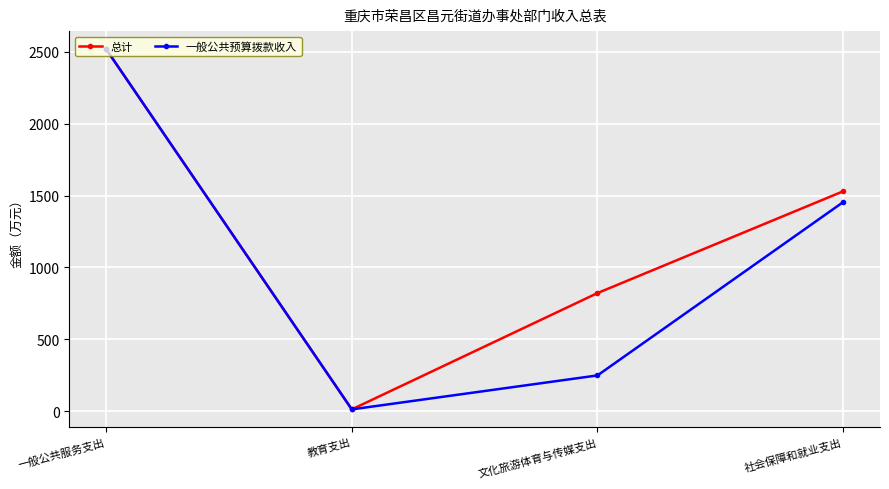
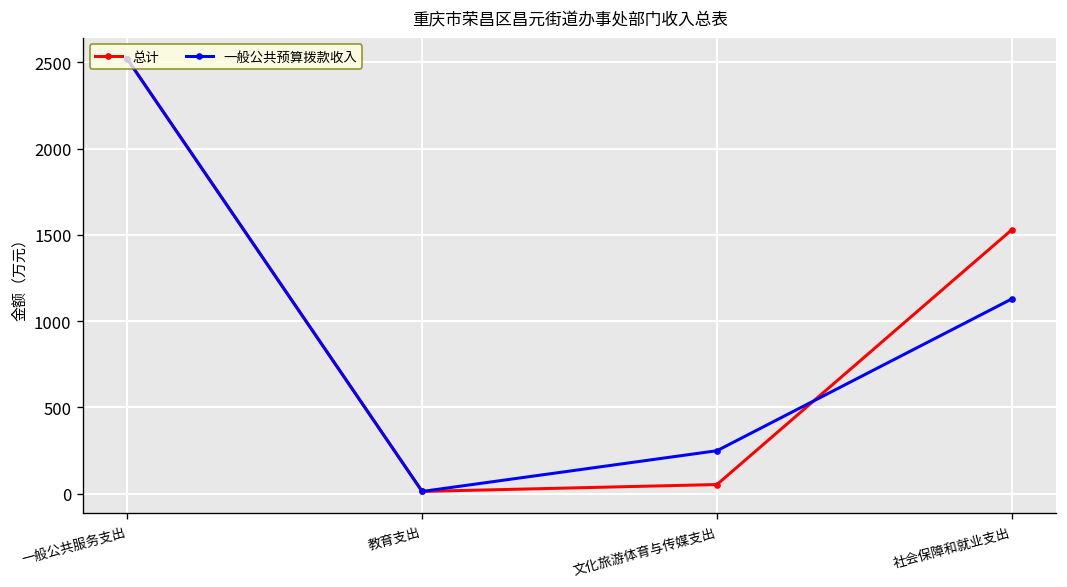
  {
    "总计": {
-     "文化旅游体育与传媒支出": 820,
+     "文化旅游体育与传媒支出": 50,
      "社会保障和就业支出": 1530
    },
    "一般公共预算拨款收入": {
      "文化旅游体育与传媒支出": 250,
-     "社会保障和就业支出": 1450
+     "社会保障和就业支出": 1130
    }
  }
